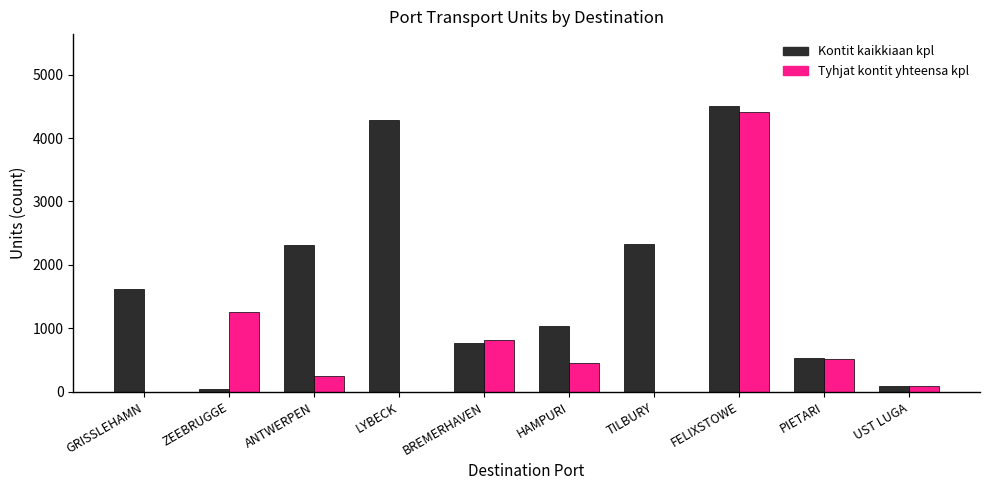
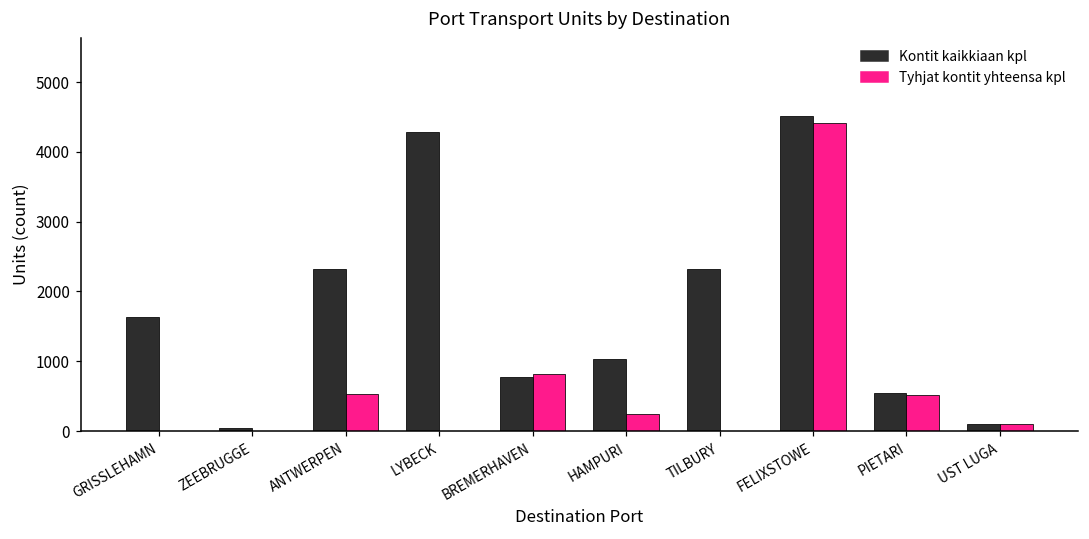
  {
    "Kontit kaikkiaan kpl": {
      "GRISSLEHAMN": 1600,
      "ZEEBRUGGE": 0,
      "ANTWERPEN": 2300,
      "LYBECK": 4300,
      "BREMERHAVEN": 800,
      "HAMPURI": 1000,
      "TILBURY": 2300,
      "FELIXSTOWE": 4500,
      "PIETARI": 500,
      "UST LUGA": 100
    },
    "Tyhjat kontit yhteensa kpl": {
      "GRISSLEHAMN": 0,
-     "ZEEBRUGGE": 1300,
-     "ANTWERPEN": 300,
+     "ZEEBRUGGE": 0,
+     "ANTWERPEN": 500,
      "BREMERHAVEN": 800,
-     "HAMPURI": 400,
+     "HAMPURI": 200,
      "TILBURY": 0,
      "FELIXSTOWE": 4400,
      "PIETARI": 500,
      "UST LUGA": 100
    }
  }
